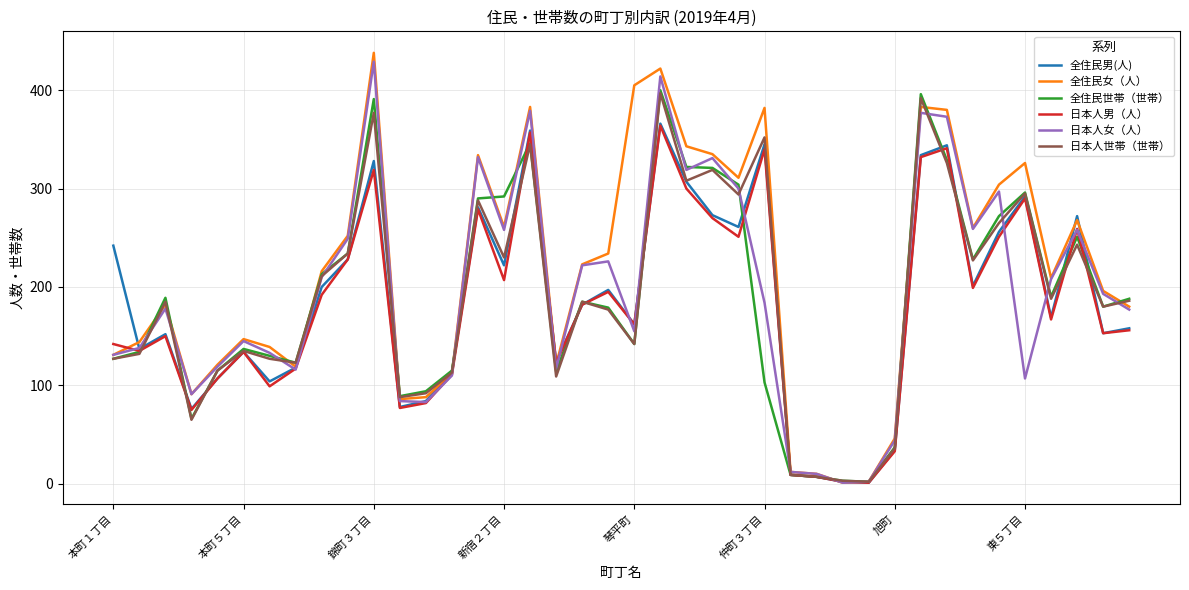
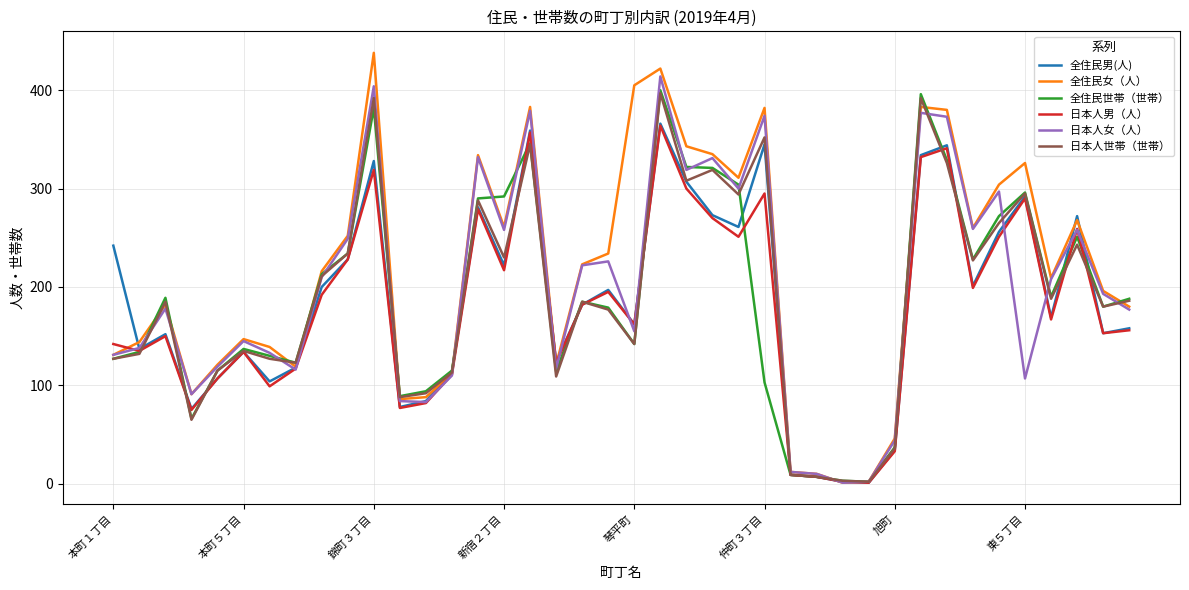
  {
    "全住民男(人)": {
      "本町１丁目": 240,
      "錦町３丁目": 330,
      "新宿２丁目": 220,
      "仲町３丁目": 350
    },
    "全住民女（人）": {
      "錦町３丁目": 440,
      "新宿２丁目": 260,
      "琴平町": 410,
      "仲町３丁目": 380,
      "東５丁目": 330
    },
    "全住民世帯（世帯）": {
-     "錦町３丁目": 390,
+     "錦町３丁目": 380,
      "新宿２丁目": 290,
      "仲町３丁目": 100
    },
    "日本人男（人）": {
      "本町１丁目": 140,
      "錦町３丁目": 320,
-     "新宿２丁目": 210,
-     "仲町３丁目": 340
+     "新宿２丁目": 220,
+     "仲町３丁目": 300
    },
    "日本人女（人）": {
-     "錦町３丁目": 430,
+     "錦町３丁目": 400,
      "新宿２丁目": 260,
      "琴平町": 160,
-     "仲町３丁目": 180,
+     "仲町３丁目": 370,
      "東５丁目": 110
    },
    "日本人世帯（世帯）": {
-     "錦町３丁目": 380,
+     "錦町３丁目": 390,
      "新宿２丁目": 230,
      "仲町３丁目": 350
    }
  }
